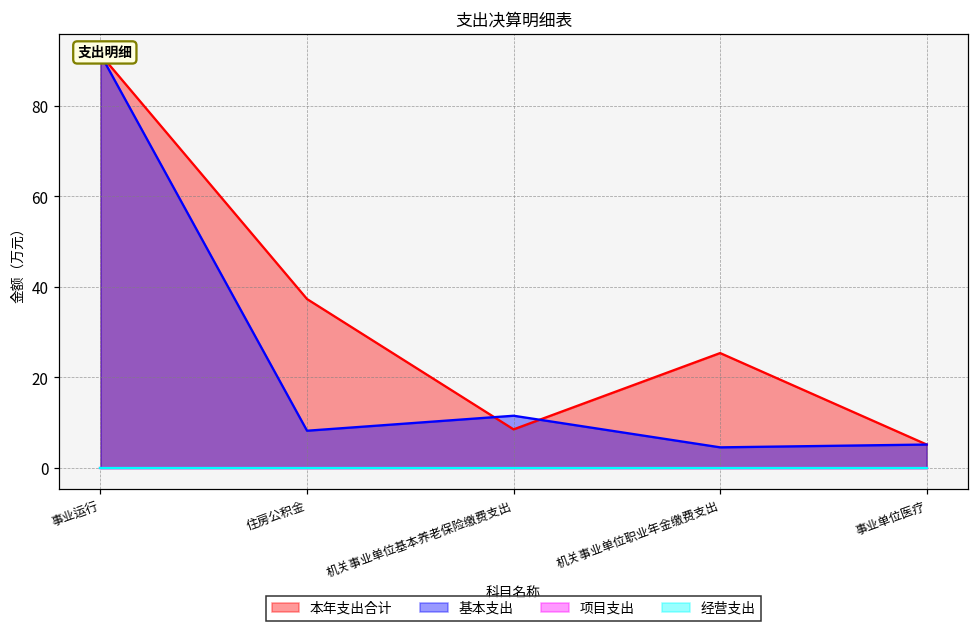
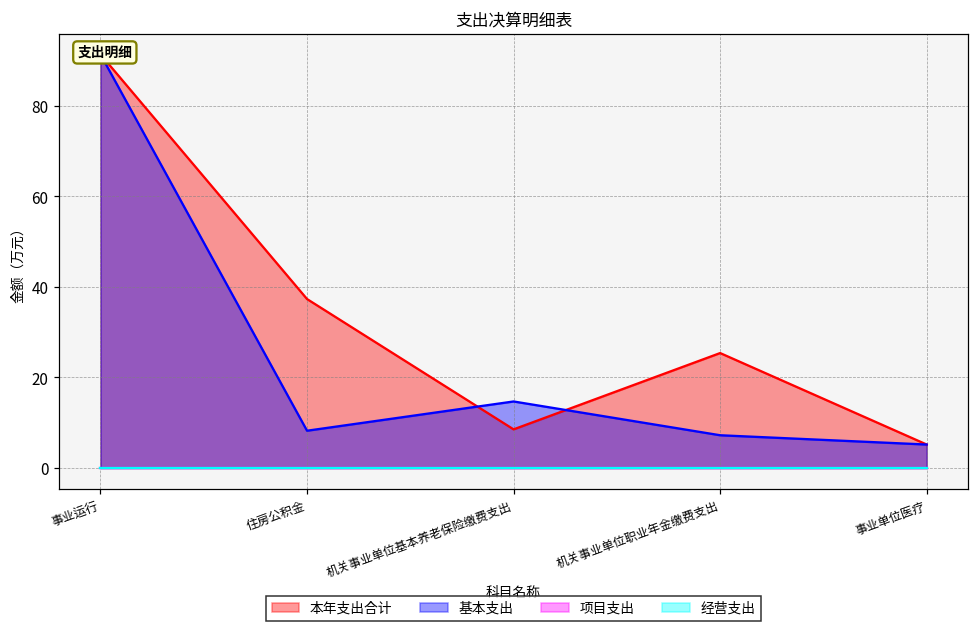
  {
    "本年支出合计": {
      "住房公积金": 37,
      "机关事业单位基本养老保险缴费支出": 9,
      "机关事业单位职业年金缴费支出": 25
    },
    "基本支出": {
      "住房公积金": 8,
-     "机关事业单位基本养老保险缴费支出": 12,
-     "机关事业单位职业年金缴费支出": 5
+     "机关事业单位基本养老保险缴费支出": 15,
+     "机关事业单位职业年金缴费支出": 7
    },
    "经营支出": {
      "事业运行": 0,
      "住房公积金": 0,
      "机关事业单位基本养老保险缴费支出": 0,
      "机关事业单位职业年金缴费支出": 0,
      "事业单位医疗": 0
    }
  }
